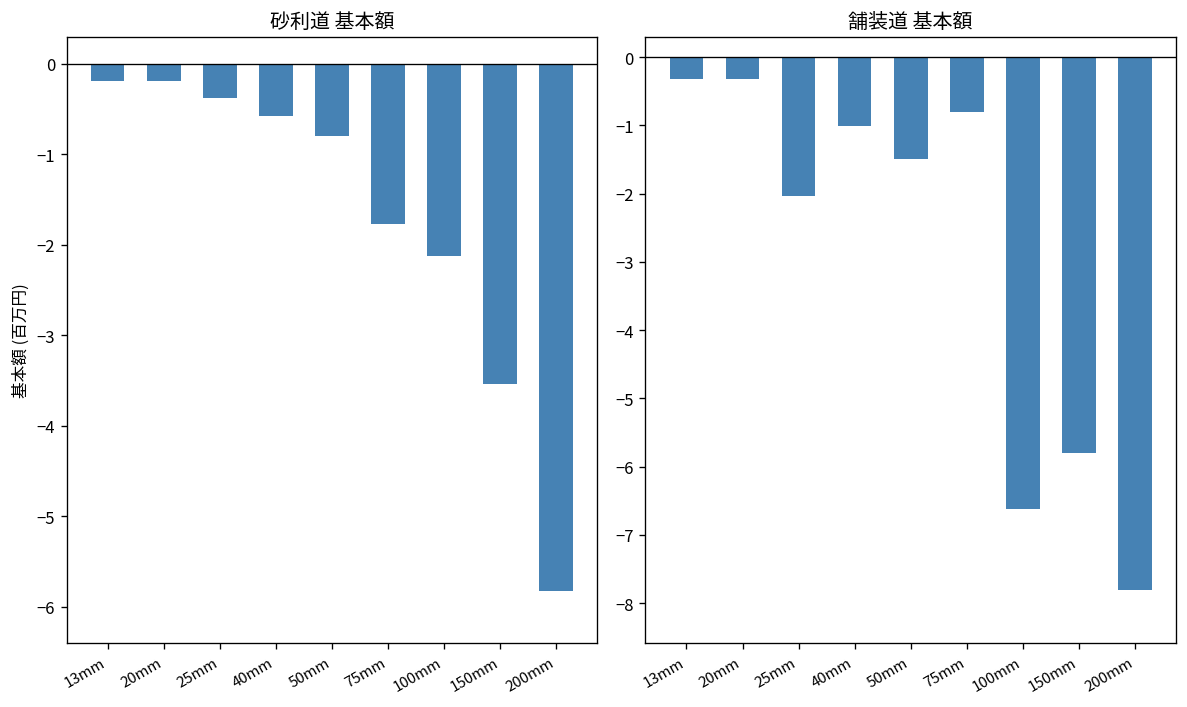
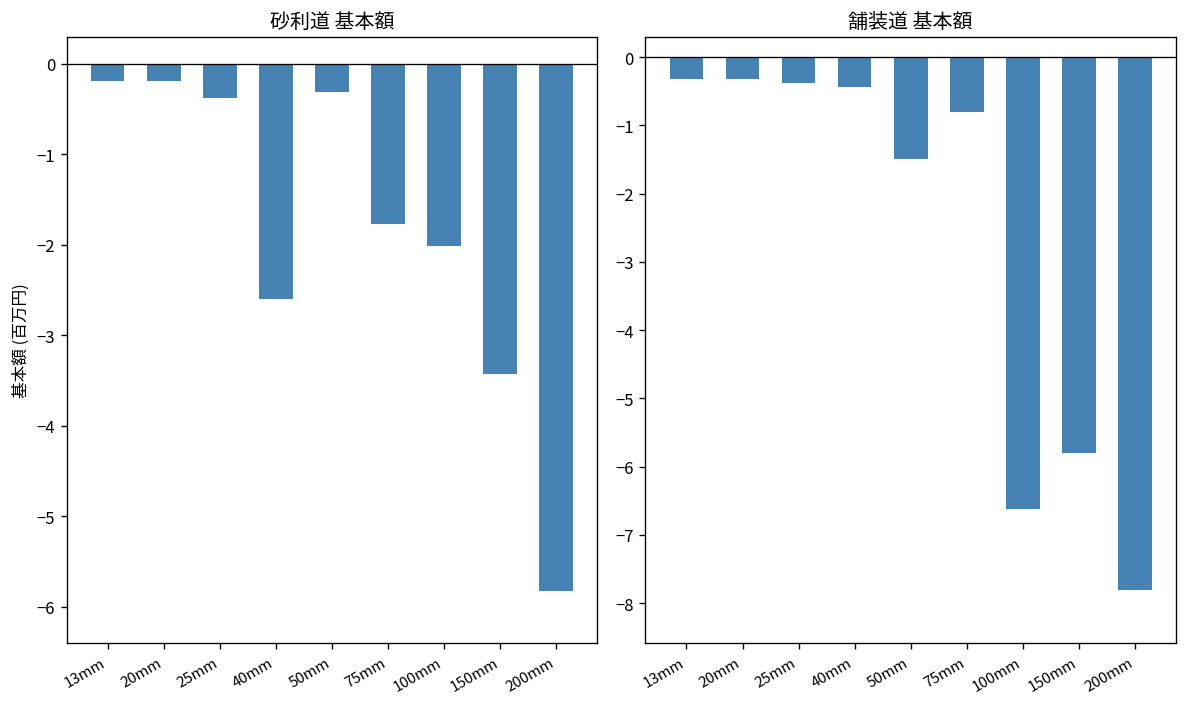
  {
    "砂利道 基本額": {
      "13mm": -0.2,
      "20mm": -0.2,
      "25mm": -0.4,
-     "40mm": -0.6,
-     "50mm": -0.8,
+     "40mm": -2.6,
+     "50mm": -0.3,
      "75mm": -1.8,
-     "100mm": -2.1,
-     "150mm": -3.5,
+     "100mm": -2.0,
+     "150mm": -3.4,
      "200mm": -5.8
    },
    "舗装道 基本額": {
      "13mm": -0.3,
      "20mm": -0.3,
-     "25mm": -2.0,
-     "40mm": -1.0,
+     "25mm": -0.4,
+     "40mm": -0.4,
      "50mm": -1.5,
      "75mm": -0.8,
      "100mm": -6.6,
      "150mm": -5.8,
      "200mm": -7.8
    }
  }
